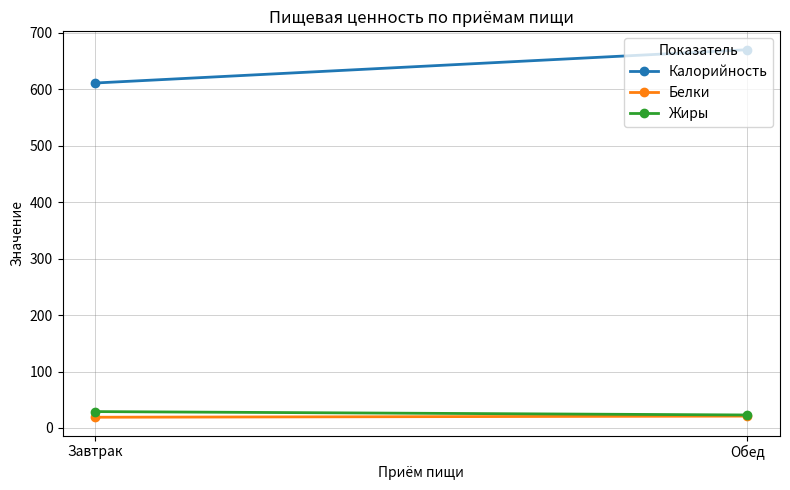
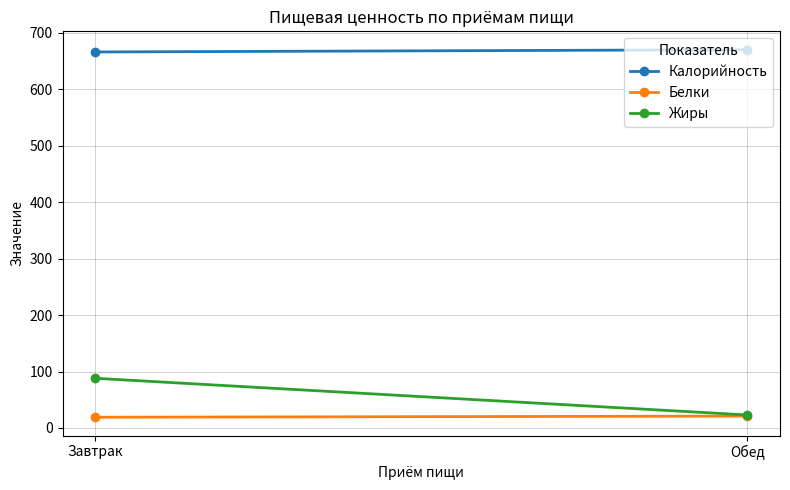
  {
    "Калорийность": {
-     "Завтрак": 610
+     "Завтрак": 670
    },
    "Белки": {
      "Завтрак": 20
    },
    "Жиры": {
-     "Завтрак": 30
+     "Завтрак": 90
    }
  }
